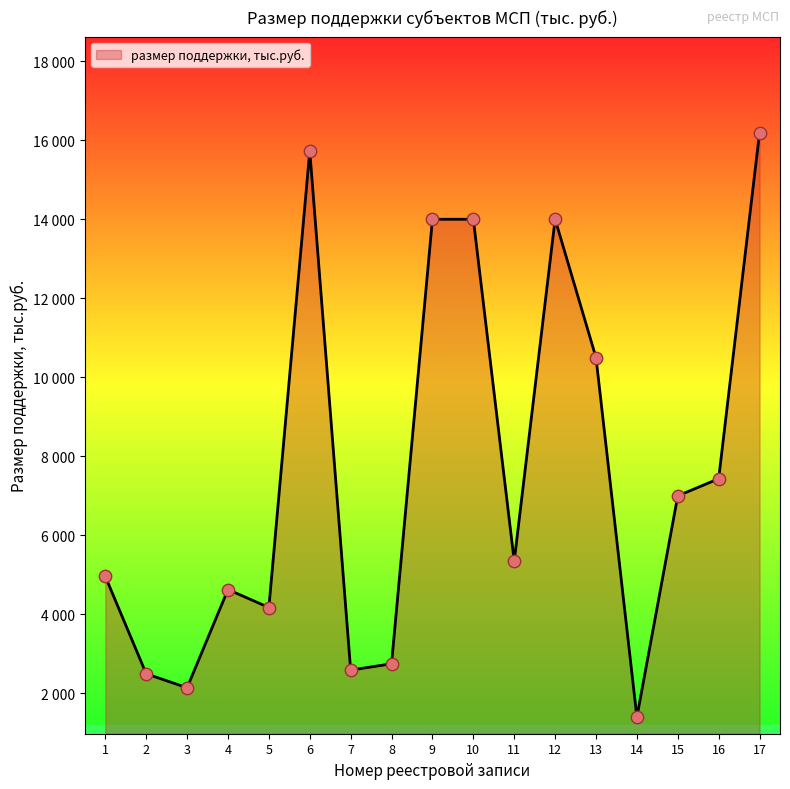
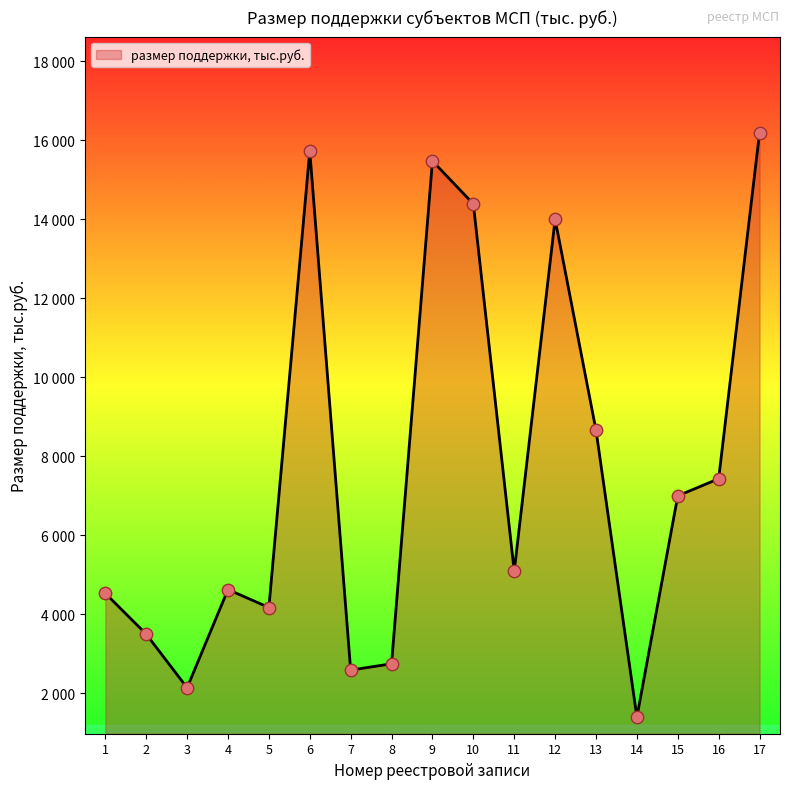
  {
-   "1": 5000,
-   "2": 2500,
+   "1": 4500,
+   "2": 3500,
    "3": 2100,
    "4": 4600,
    "5": 4200,
    "6": 15700,
    "7": 2600,
    "8": 2800,
-   "9": 14000,
-   "10": 14000,
-   "11": 5300,
+   "9": 15500,
+   "10": 14400,
+   "11": 5100,
    "12": 14000,
-   "13": 10500,
+   "13": 8700,
    "14": 1400,
    "15": 7000,
    "16": 7400,
    "17": 16200
  }
